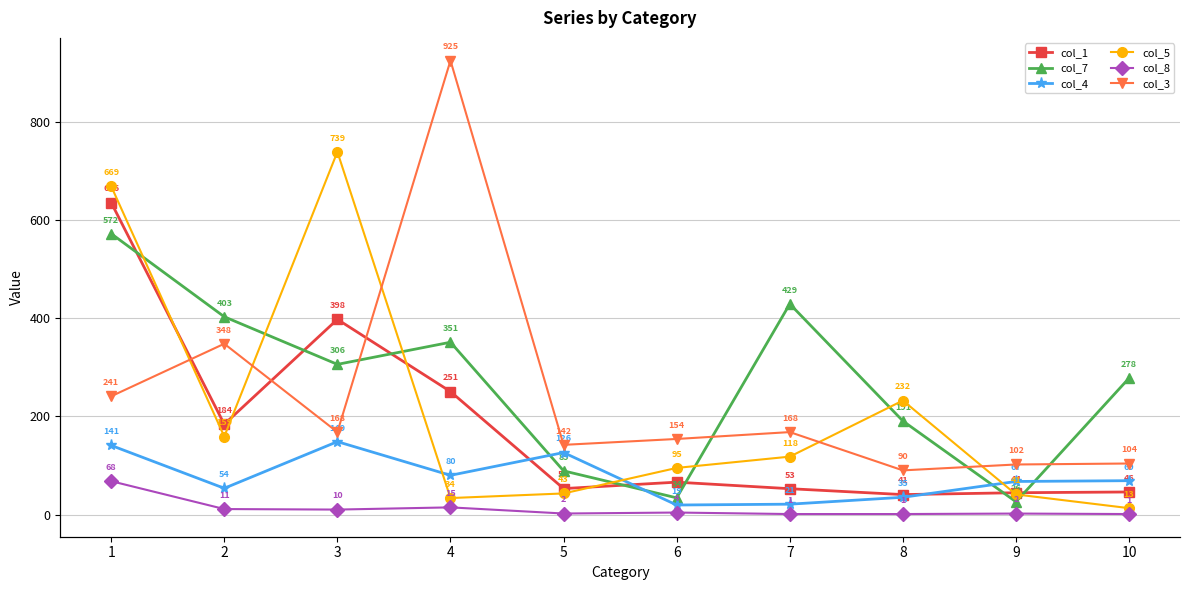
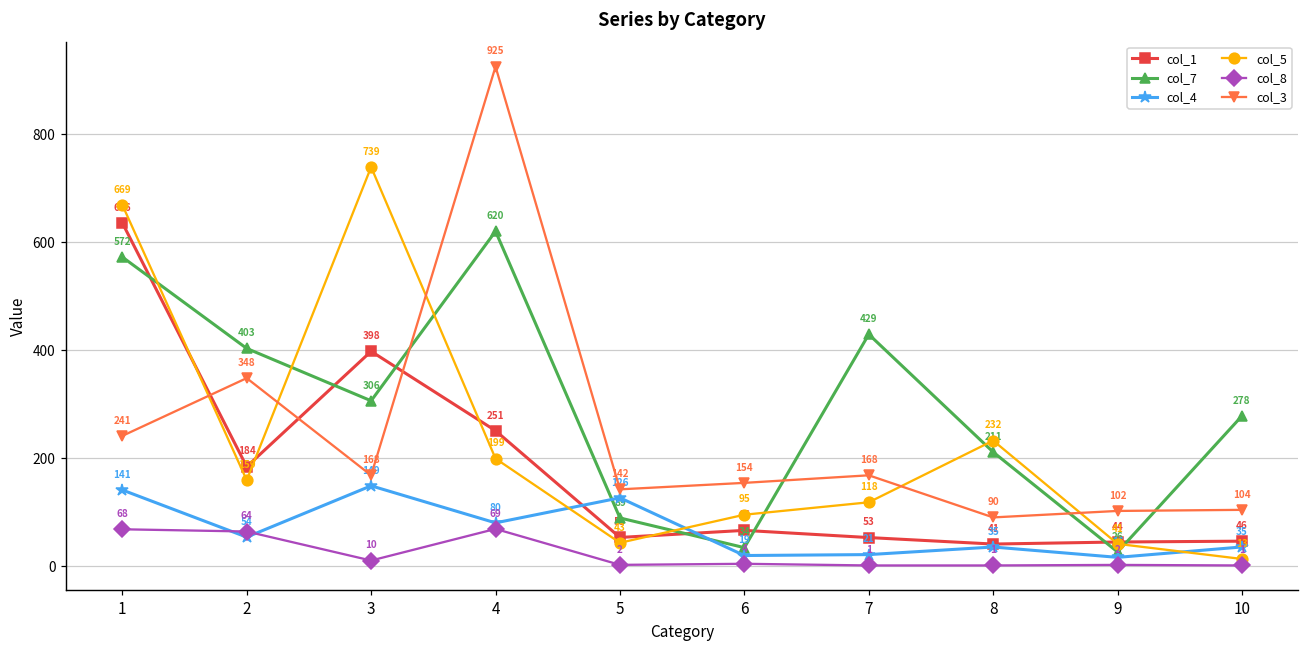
  {
    "col_7": {
      "1": 572,
      "2": 403,
      "3": 306,
-     "4": 351,
+     "4": 620,
      "7": 429,
-     "8": 191,
+     "8": 211,
      "10": 278
    },
    "col_4": {
      "1": 141,
-     "9": 67,
-     "10": 69
+     "9": 16,
+     "10": 35
    },
    "col_5": {
      "1": 669,
      "3": 739,
-     "4": 34,
+     "4": 199,
      "6": 95,
      "7": 118,
      "8": 232
    },
    "col_8": {
      "1": 68,
-     "2": 11,
+     "2": 64,
      "3": 10,
-     "4": 15
+     "4": 69
    }
  }
